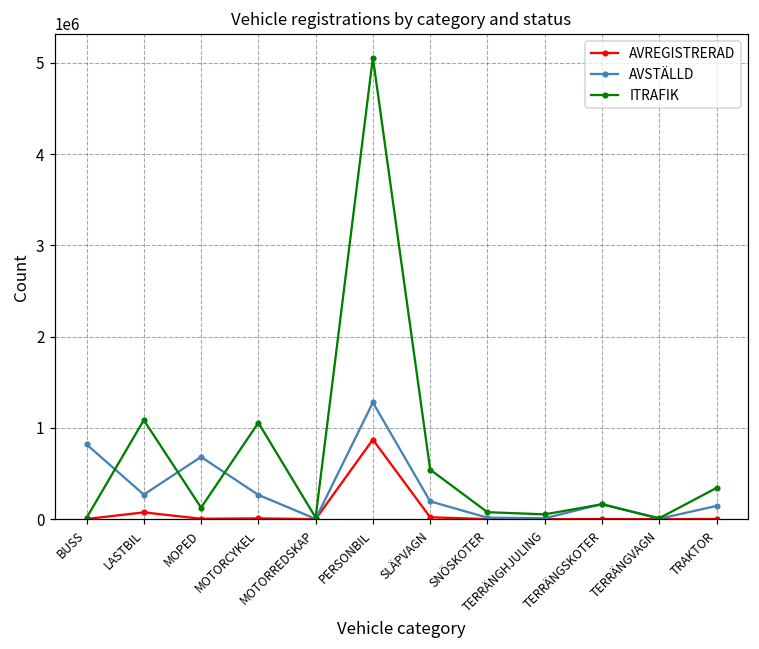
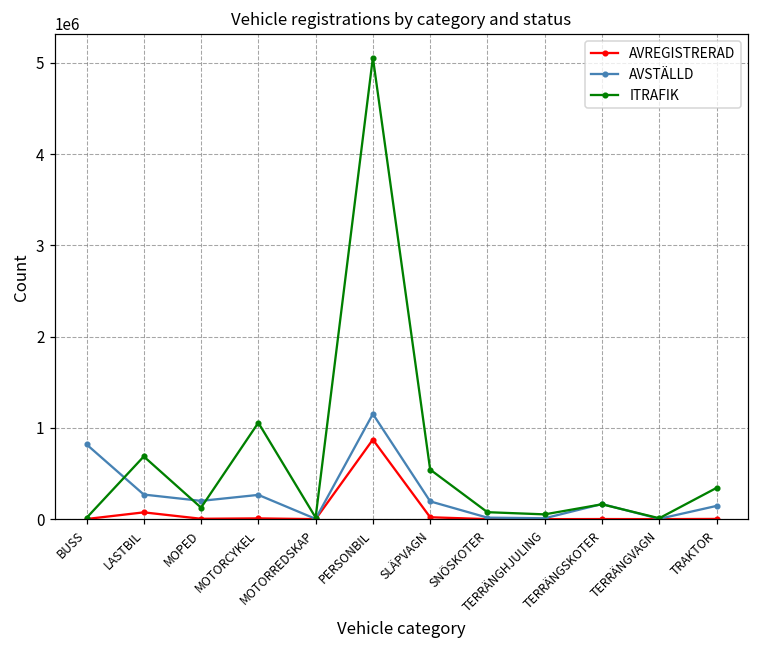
  {
    "AVREGISTRERAD": {
      "LASTBIL": 100000,
      "MOPED": 0,
      "MOTORCYKEL": 0,
      "PERSONBIL": 900000,
      "SLÄPVAGN": 0,
      "TERRÄNGSKOTER": 0,
      "TRAKTOR": 0
    },
    "AVSTÄLLD": {
      "BUSS": 800000,
      "LASTBIL": 300000,
-     "MOPED": 700000,
+     "MOPED": 200000,
      "MOTORCYKEL": 300000,
-     "PERSONBIL": 1300000,
+     "PERSONBIL": 1200000,
      "SLÄPVAGN": 200000,
      "TRAKTOR": 100000
    },
    "ITRAFIK": {
-     "LASTBIL": 1100000,
+     "LASTBIL": 700000,
      "MOPED": 100000,
      "MOTORCYKEL": 1100000,
      "PERSONBIL": 5100000,
      "SLÄPVAGN": 500000,
      "SNÖSKOTER": 100000,
      "TERRÄNGHJULING": 100000,
      "TRAKTOR": 300000
    }
  }
